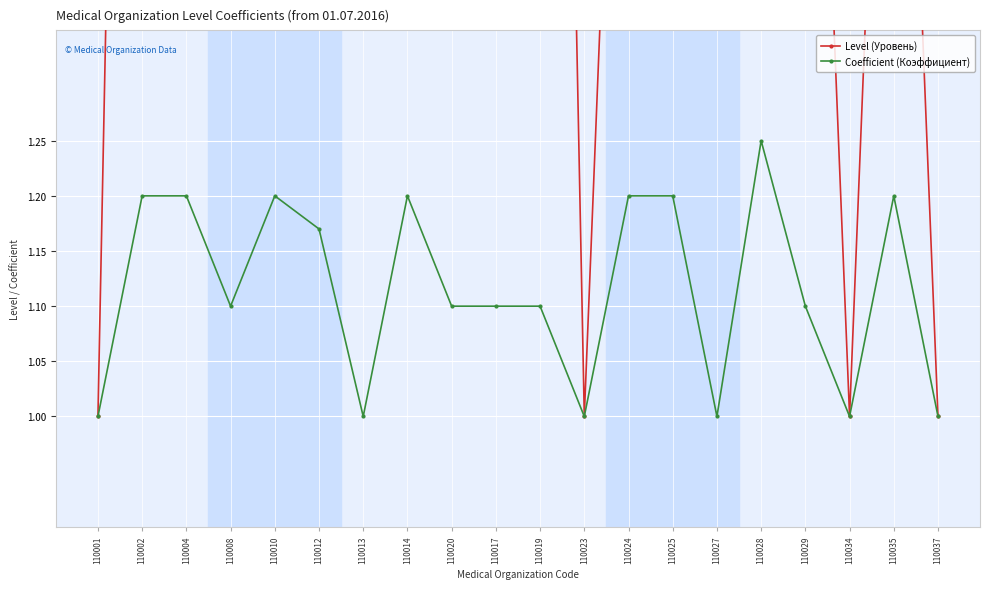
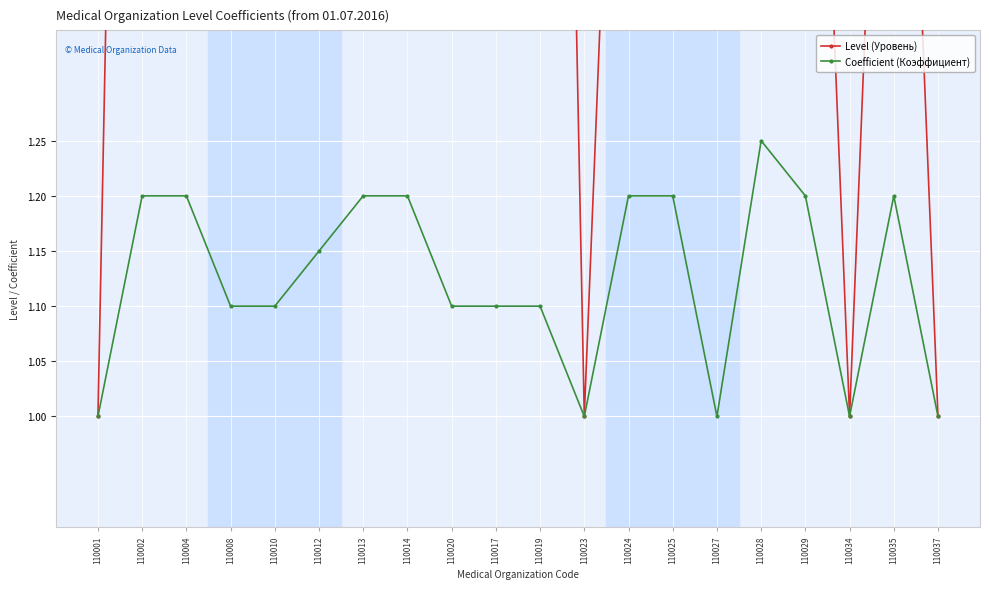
  {
    "Coefficient (Коэффициент)": {
      "110002": 1.20,
      "110004": 1.20,
      "110008": 1.10,
-     "110010": 1.2,
-     "110012": 1.17,
-     "110013": 1.0,
+     "110010": 1.1,
+     "110012": 1.15,
+     "110013": 1.2,
      "110014": 1.20,
      "110020": 1.10,
      "110017": 1.10,
      "110019": 1.10,
      "110024": 1.20,
      "110025": 1.20,
      "110027": 1.00,
      "110028": 1.25,
-     "110029": 1.1,
+     "110029": 1.2,
      "110035": 1.20
    }
  }
